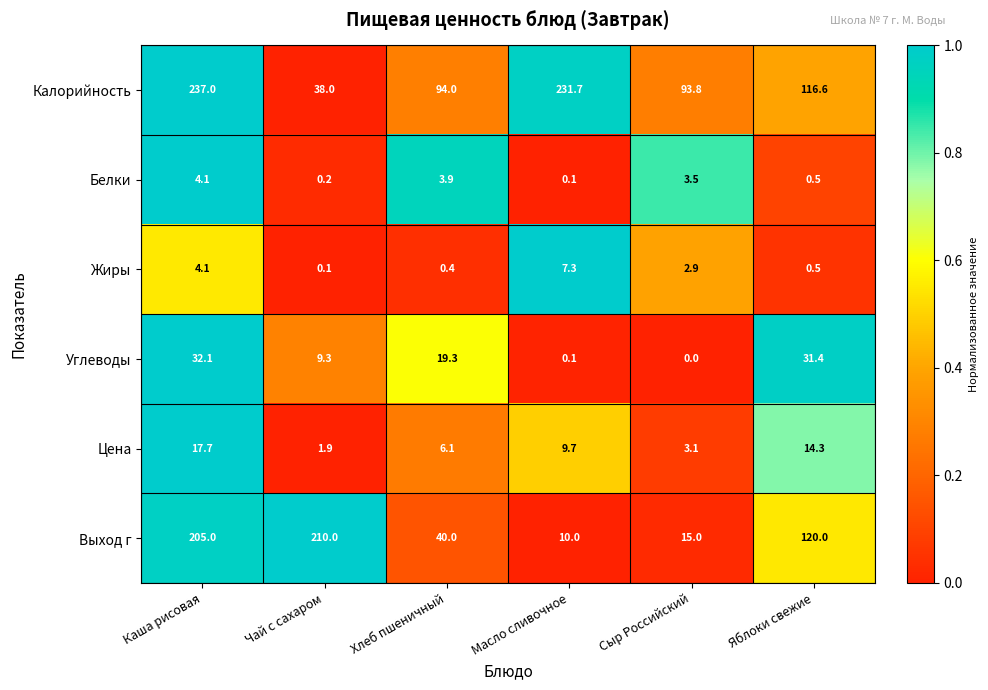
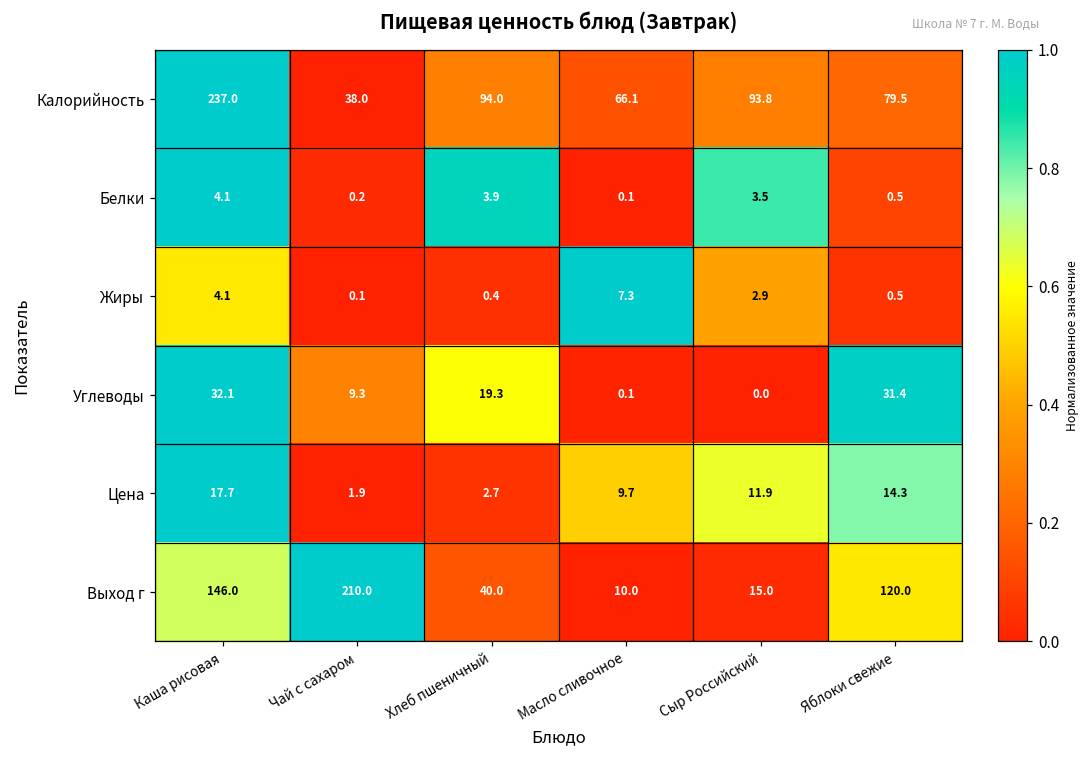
  {
    "Калорийность": {
      "Каша рисовая": 237.0,
      "Чай с сахаром": 38.0,
      "Хлеб пшеничный": 94.0,
-     "Масло сливочное": 231.7,
+     "Масло сливочное": 66.1,
      "Сыр Российский": 93.8,
-     "Яблоки свежие": 116.6
+     "Яблоки свежие": 79.5
    },
    "Белки": {
      "Каша рисовая": 4.1,
      "Чай с сахаром": 0.2,
      "Хлеб пшеничный": 3.9,
      "Масло сливочное": 0.1,
      "Сыр Российский": 3.5,
      "Яблоки свежие": 0.5
    },
    "Жиры": {
      "Каша рисовая": 4.1,
      "Чай с сахаром": 0.1,
      "Хлеб пшеничный": 0.4,
      "Масло сливочное": 7.3,
      "Сыр Российский": 2.9,
      "Яблоки свежие": 0.5
    },
    "Углеводы": {
      "Каша рисовая": 32.1,
      "Чай с сахаром": 9.3,
      "Хлеб пшеничный": 19.3,
      "Масло сливочное": 0.1,
      "Сыр Российский": 0.0,
      "Яблоки свежие": 31.4
    },
    "Цена": {
      "Каша рисовая": 17.7,
      "Чай с сахаром": 1.9,
-     "Хлеб пшеничный": 6.1,
+     "Хлеб пшеничный": 2.7,
      "Масло сливочное": 9.7,
-     "Сыр Российский": 3.1,
+     "Сыр Российский": 11.9,
      "Яблоки свежие": 14.3
    },
    "Выход г": {
-     "Каша рисовая": 205.0,
+     "Каша рисовая": 146.0,
      "Чай с сахаром": 210.0,
      "Хлеб пшеничный": 40.0,
      "Масло сливочное": 10.0,
      "Сыр Российский": 15.0,
      "Яблоки свежие": 120.0
    }
  }
